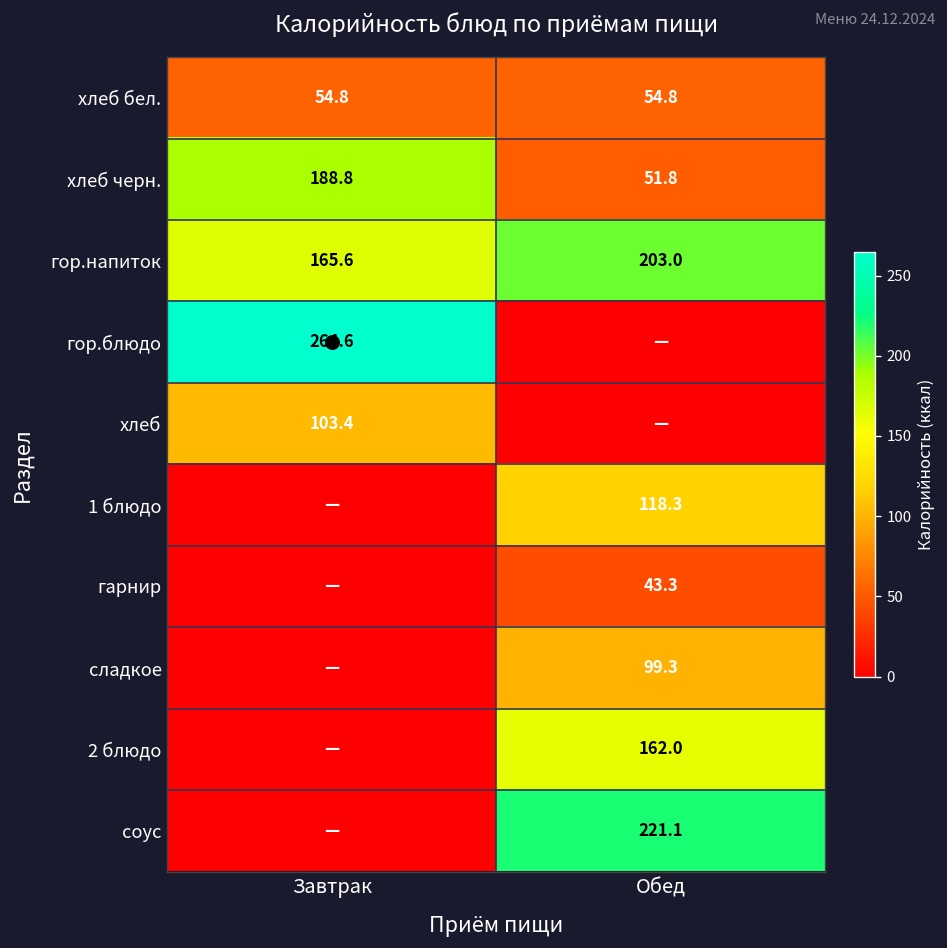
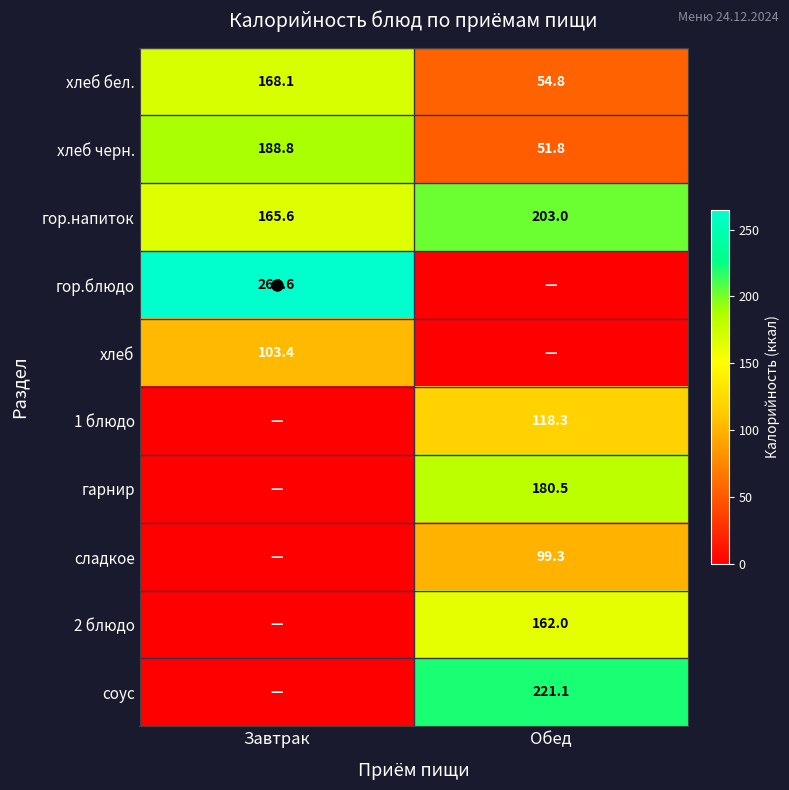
  {
    "хлеб бел.": {
-     "Завтрак": 54.8,
+     "Завтрак": 168.1,
      "Обед": 54.8
    },
    "хлеб черн.": {
      "Завтрак": 188.8,
      "Обед": 51.8
    },
    "гор.напиток": {
      "Завтрак": 165.6,
      "Обед": 203.0
    },
    "хлеб": {
      "Завтрак": 103.4
    },
    "1 блюдо": {
      "Обед": 118.3
    },
    "гарнир": {
-     "Обед": 43.3
+     "Обед": 180.5
    },
    "сладкое": {
      "Обед": 99.3
    },
    "2 блюдо": {
      "Обед": 162.0
    },
    "соус": {
      "Обед": 221.1
    }
  }
